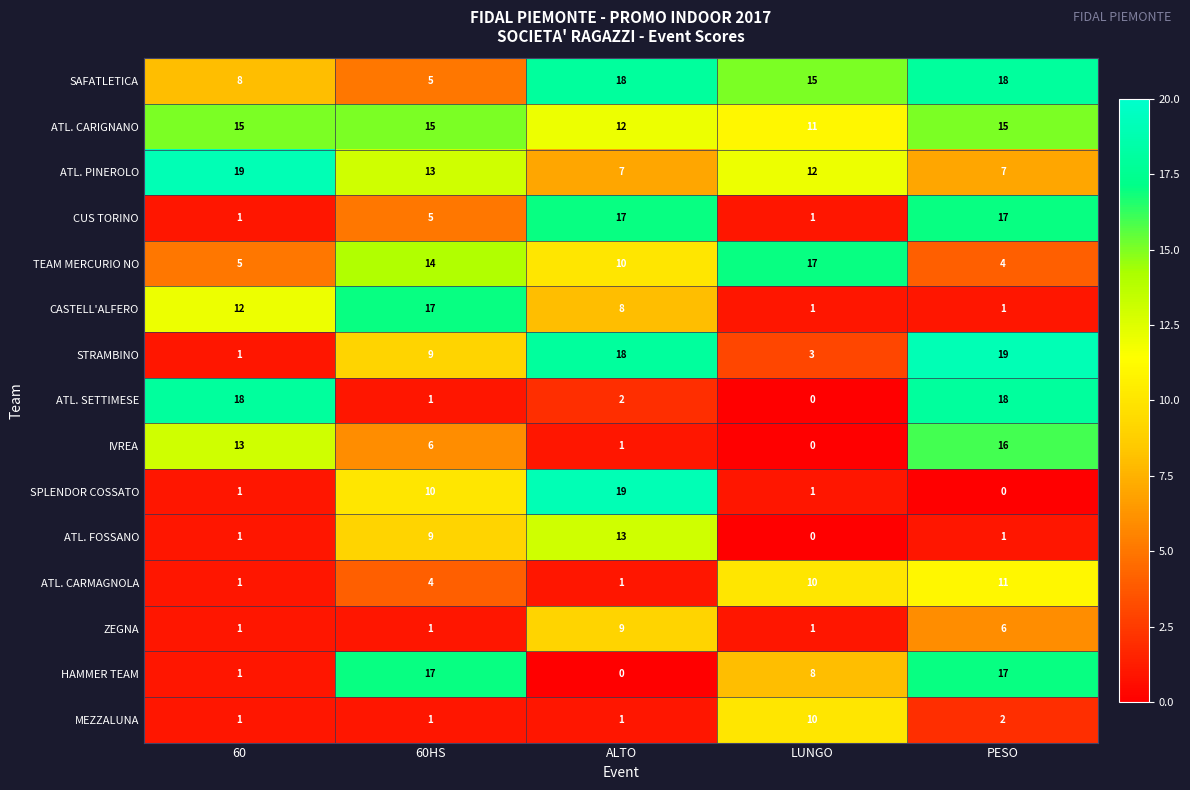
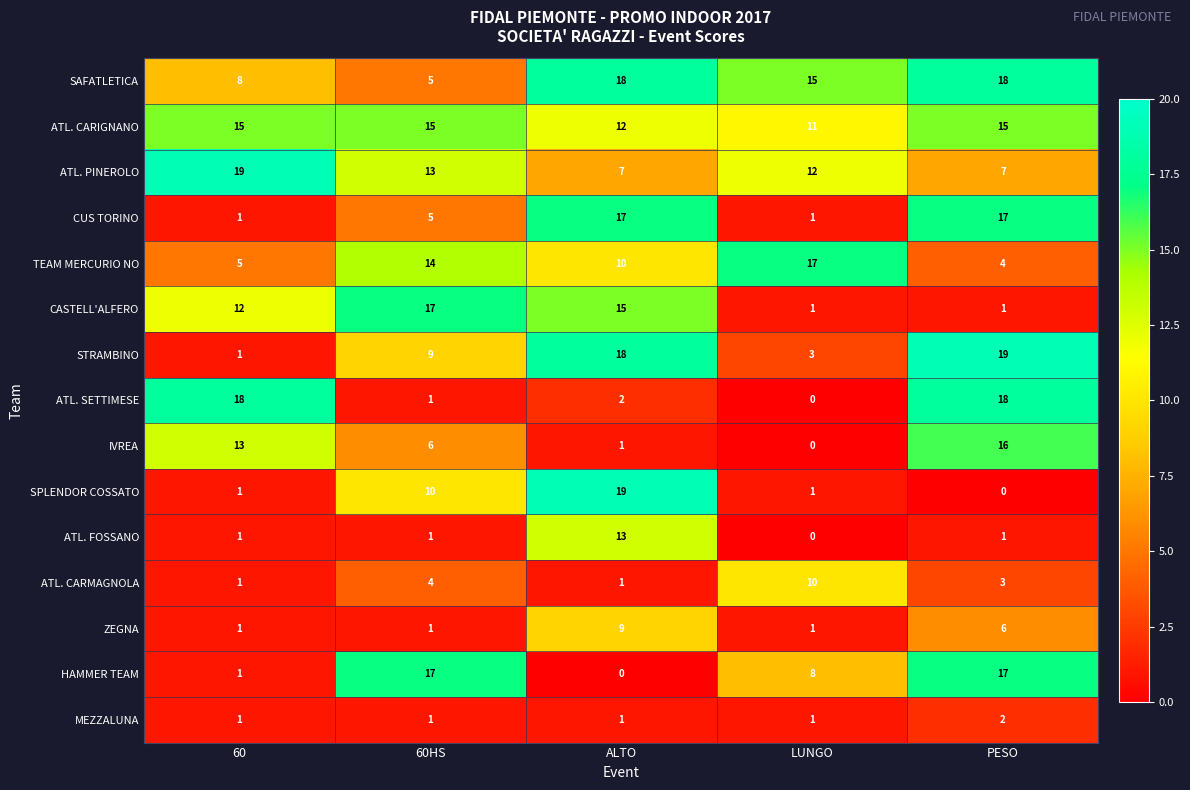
  {
    "SAFATLETICA": {
      "60": 8,
      "60HS": 5,
      "ALTO": 18,
      "LUNGO": 15,
      "PESO": 18
    },
    "ATL. CARIGNANO": {
      "60": 15,
      "60HS": 15,
      "ALTO": 12,
      "LUNGO": 11,
      "PESO": 15
    },
    "ATL. PINEROLO": {
      "60": 19,
      "60HS": 13,
      "ALTO": 7,
      "LUNGO": 12,
      "PESO": 7
    },
    "CUS TORINO": {
      "60": 1,
      "60HS": 5,
      "ALTO": 17,
      "LUNGO": 1,
      "PESO": 17
    },
    "TEAM MERCURIO NO": {
      "60": 5,
      "60HS": 14,
      "ALTO": 10,
      "LUNGO": 17,
      "PESO": 4
    },
    "CASTELL'ALFERO": {
      "60": 12,
      "60HS": 17,
-     "ALTO": 8,
+     "ALTO": 15,
      "LUNGO": 1,
      "PESO": 1
    },
    "STRAMBINO": {
      "60": 1,
      "60HS": 9,
      "ALTO": 18,
      "LUNGO": 3,
      "PESO": 19
    },
    "ATL. SETTIMESE": {
      "60": 18,
      "60HS": 1,
      "ALTO": 2,
      "LUNGO": 0,
      "PESO": 18
    },
    "IVREA": {
      "60": 13,
      "60HS": 6,
      "ALTO": 1,
      "LUNGO": 0,
      "PESO": 16
    },
    "SPLENDOR COSSATO": {
      "60": 1,
      "60HS": 10,
      "ALTO": 19,
      "LUNGO": 1,
      "PESO": 0
    },
    "ATL. FOSSANO": {
      "60": 1,
-     "60HS": 9,
+     "60HS": 1,
      "ALTO": 13,
      "LUNGO": 0,
      "PESO": 1
    },
    "ATL. CARMAGNOLA": {
      "60": 1,
      "60HS": 4,
      "ALTO": 1,
      "LUNGO": 10,
-     "PESO": 11
+     "PESO": 3
    },
    "ZEGNA": {
      "60": 1,
      "60HS": 1,
      "ALTO": 9,
      "LUNGO": 1,
      "PESO": 6
    },
    "HAMMER TEAM": {
      "60": 1,
      "60HS": 17,
      "ALTO": 0,
      "LUNGO": 8,
      "PESO": 17
    },
    "MEZZALUNA": {
      "60": 1,
      "60HS": 1,
      "ALTO": 1,
-     "LUNGO": 10,
+     "LUNGO": 1,
      "PESO": 2
    }
  }
